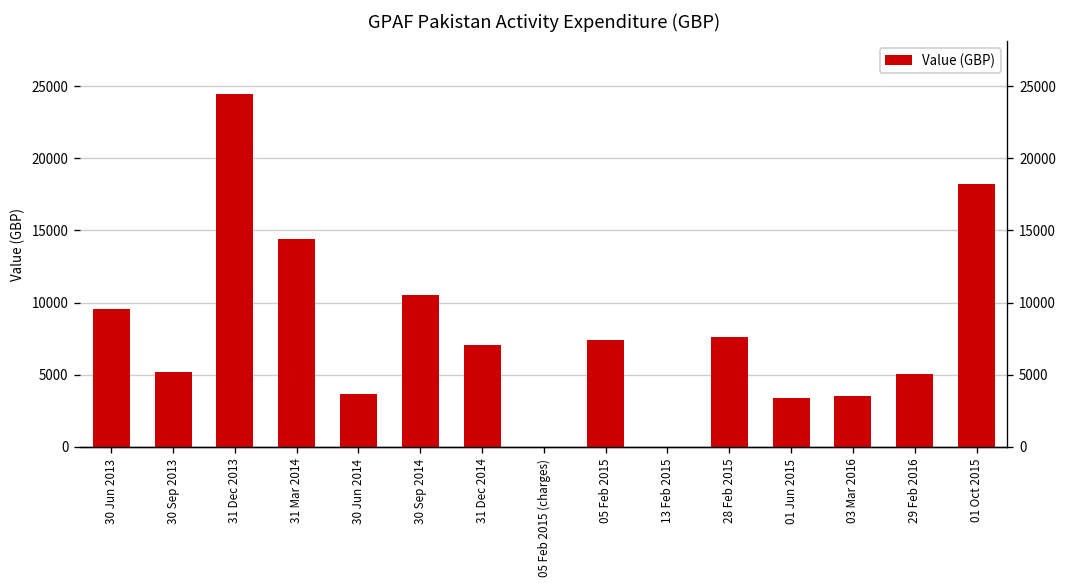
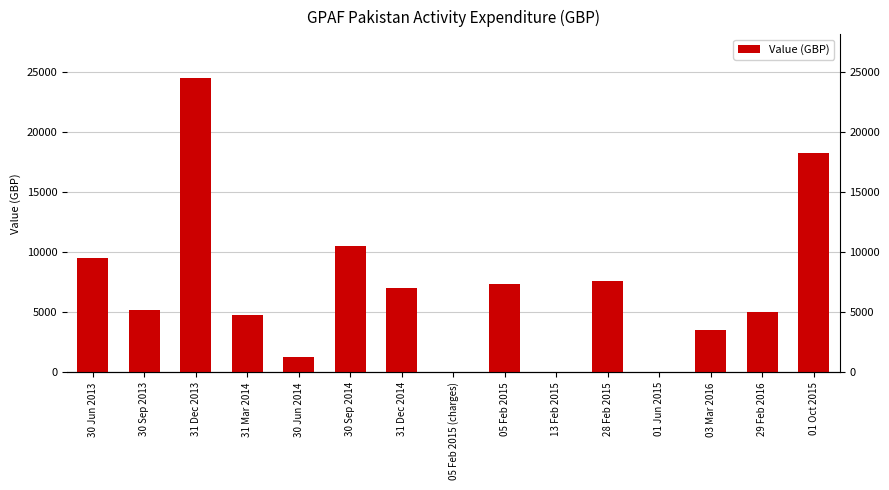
  {
    "30 Jun 2013": 9500,
    "30 Sep 2013": 5200,
    "31 Dec 2013": 24500,
-   "31 Mar 2014": 14400,
-   "30 Jun 2014": 3700,
+   "31 Mar 2014": 4700,
+   "30 Jun 2014": 1300,
    "30 Sep 2014": 10500,
    "31 Dec 2014": 7000,
    "05 Feb 2015": 7400,
    "28 Feb 2015": 7600,
-   "01 Jun 2015": 3400,
+   "01 Jun 2015": 0,
    "03 Mar 2016": 3500,
    "29 Feb 2016": 5000,
    "01 Oct 2015": 18300
  }
